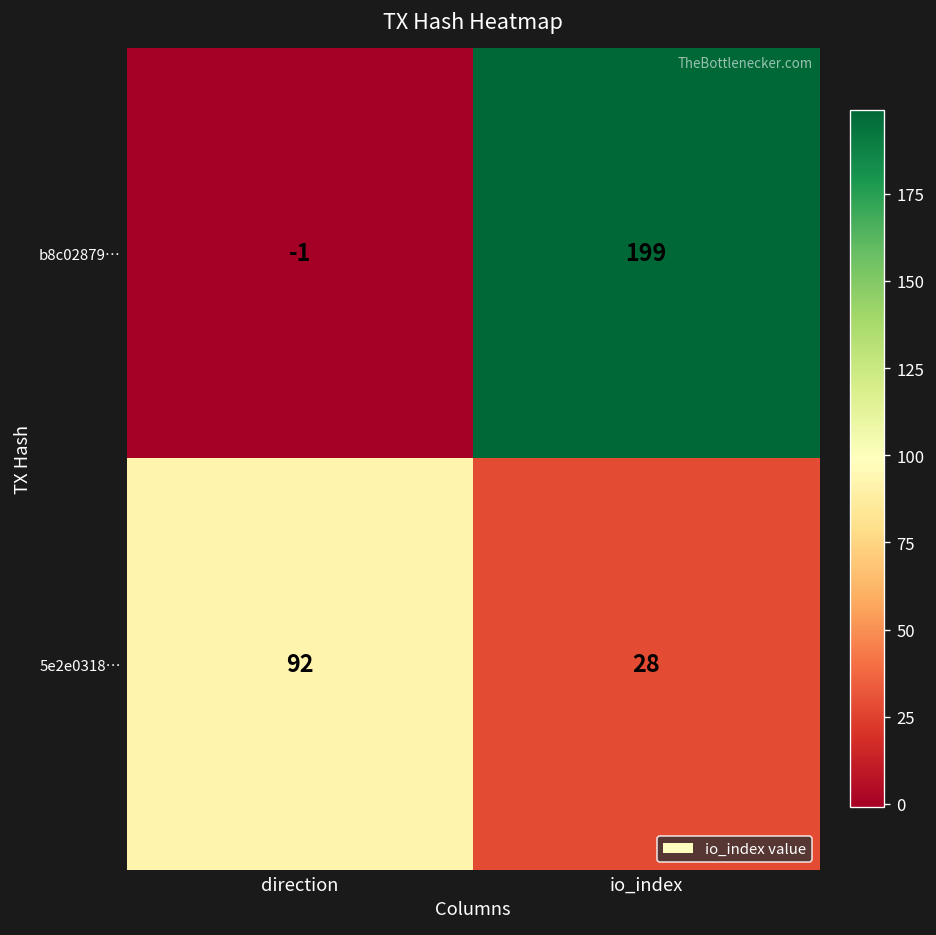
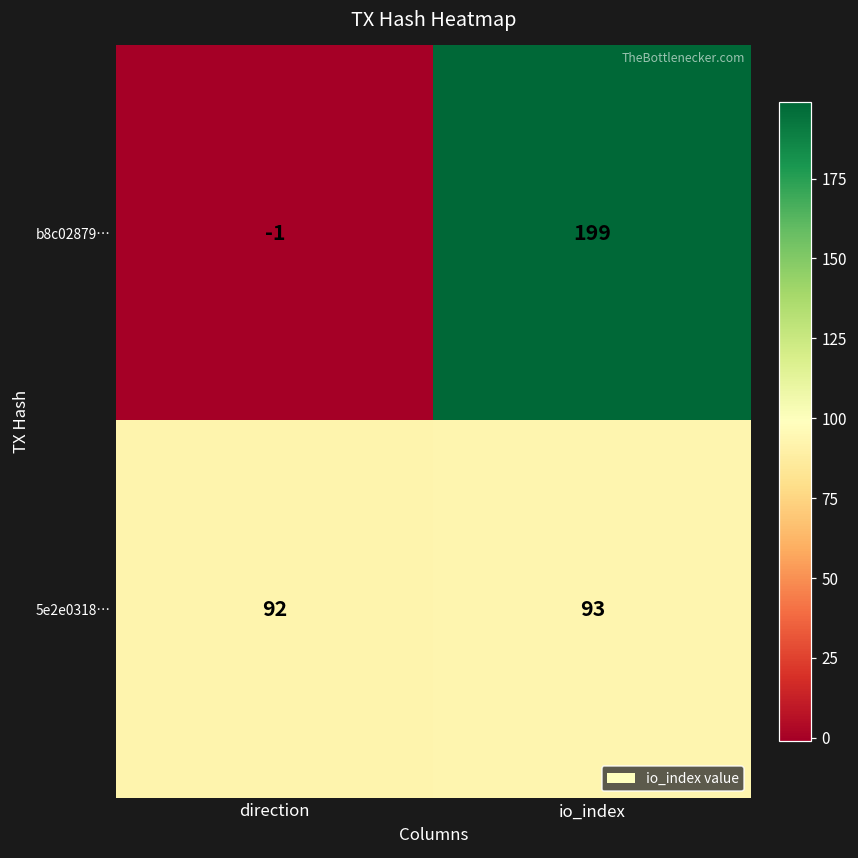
  {
    "b8c02879…": {
      "direction": -1
    },
    "5e2e0318…": {
      "direction": 92,
-     "io_index": 28
+     "io_index": 93
    }
  }
